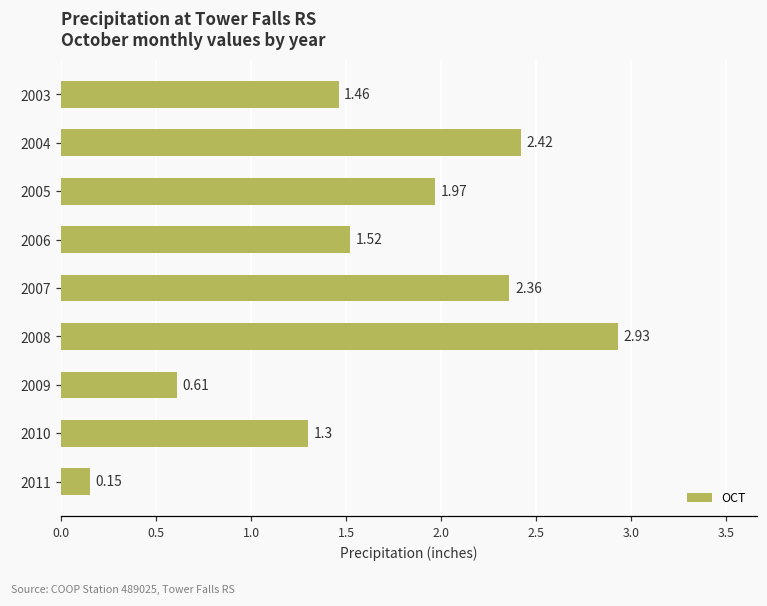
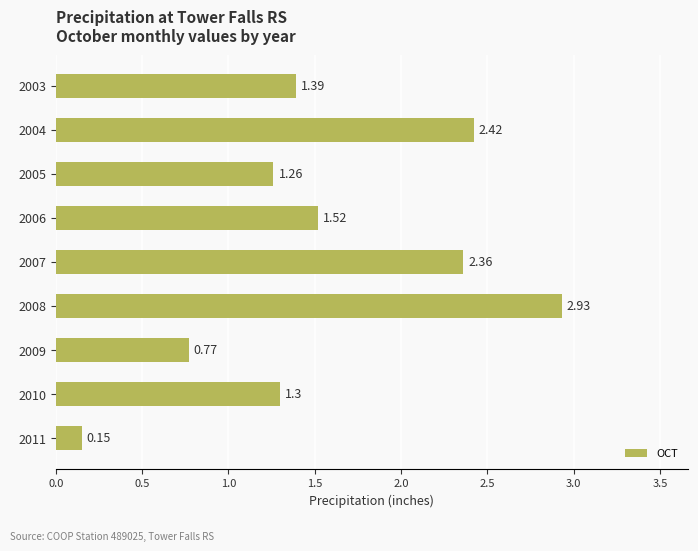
  {
-   "2003": 1.46,
+   "2003": 1.39,
    "2004": 2.42,
-   "2005": 1.97,
+   "2005": 1.26,
    "2006": 1.52,
    "2007": 2.36,
    "2008": 2.93,
-   "2009": 0.61,
+   "2009": 0.77,
    "2010": 1.3,
    "2011": 0.15
  }
